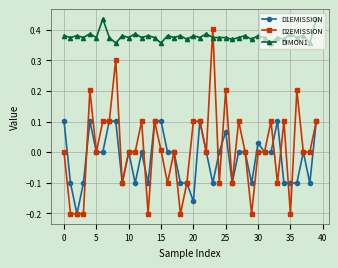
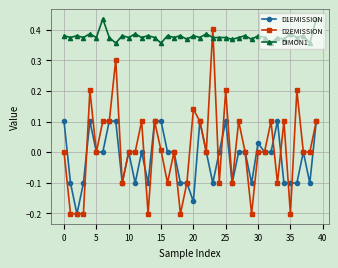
  {
    "D1EMISSION": {
      "0": 0.10,
      "15": 0.10,
      "20": -0.16,
-     "25": 0.07,
+     "25": 0.10,
      "30": 0.03,
      "35": -0.10
    },
    "D2EMISSION": {
      "0": 0.00,
      "15": 0.01,
-     "20": 0.10,
+     "20": 0.14,
      "25": 0.20,
      "30": 0.00,
      "35": -0.20
    },
    "DIMON1": {
      "0": 0.38,
      "5": 0.38,
      "10": 0.38,
      "15": 0.36,
      "20": 0.38,
      "25": 0.38,
      "30": 0.38
    }
  }
